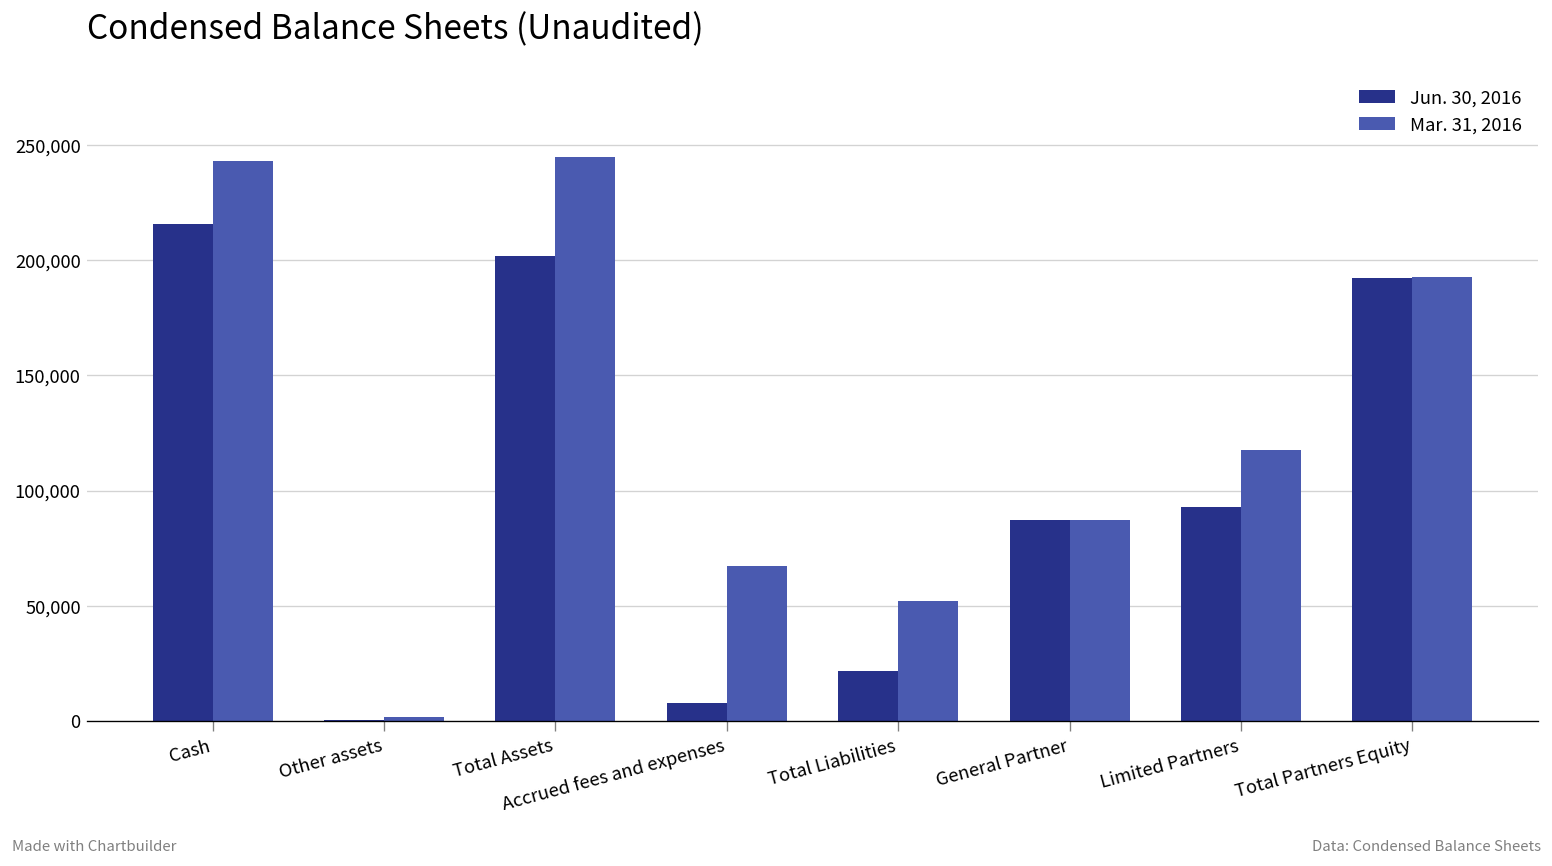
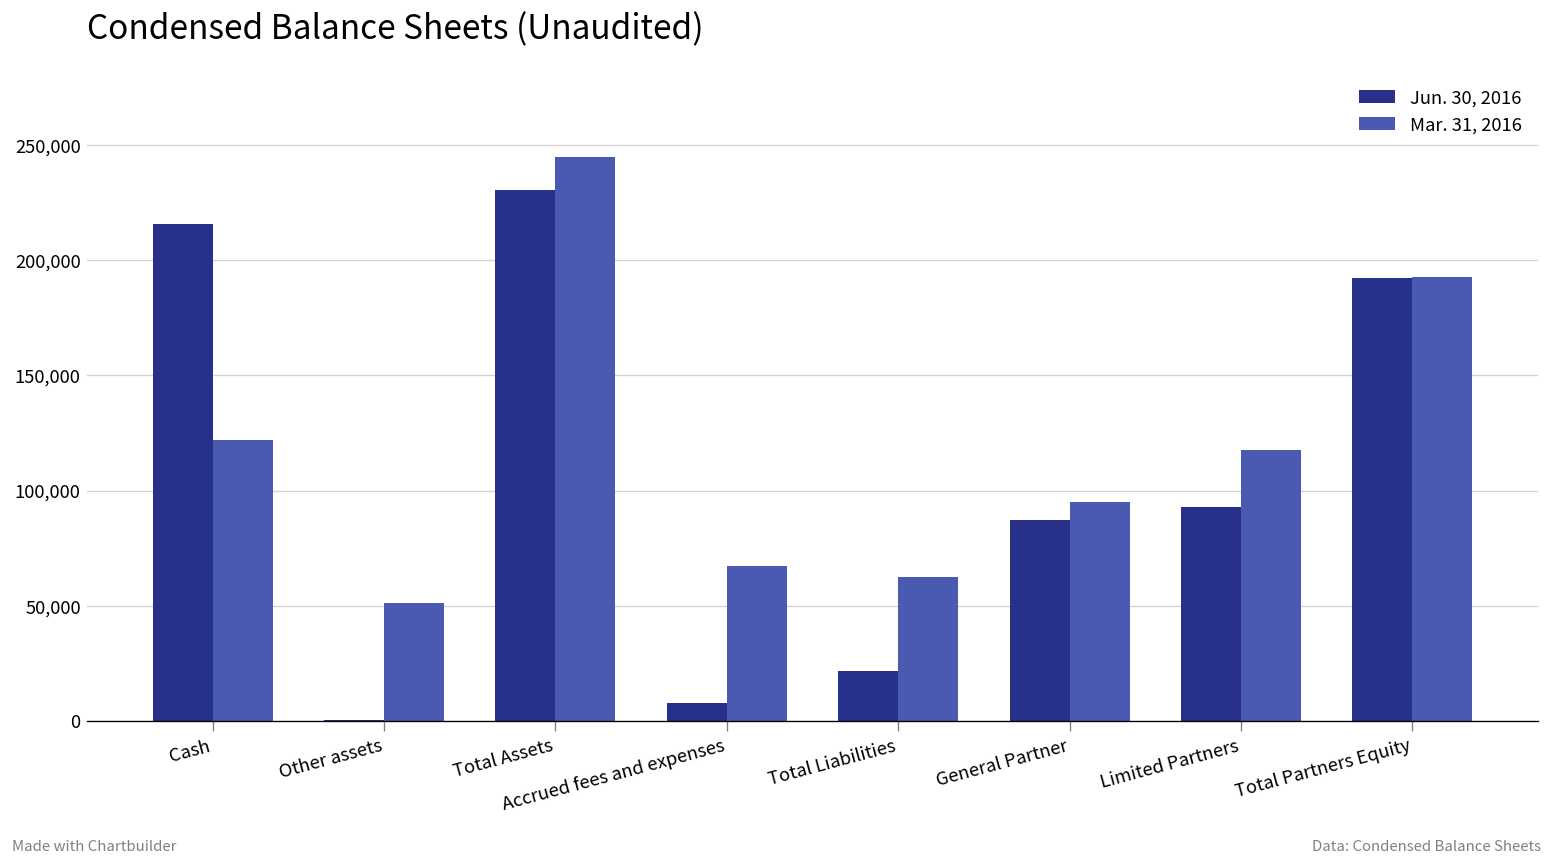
  {
    "Jun. 30, 2016": {
      "Cash": "215,000",
-     "Total Assets": "202,000",
+     "Total Assets": "231,000",
      "Accrued fees and expenses": "8,000",
      "Total Liabilities": "22,000",
      "General Partner": "87,000",
      "Limited Partners": "93,000",
      "Total Partners Equity": "192,000"
    },
    "Mar. 31, 2016": {
-     "Cash": "243,000",
-     "Other assets": "2,000",
+     "Cash": "122,000",
+     "Other assets": "51,000",
      "Total Assets": "245,000",
      "Accrued fees and expenses": "67,000",
-     "Total Liabilities": "52,000",
-     "General Partner": "87,000",
+     "Total Liabilities": "62,000",
+     "General Partner": "95,000",
      "Limited Partners": "118,000",
      "Total Partners Equity": "193,000"
    }
  }
